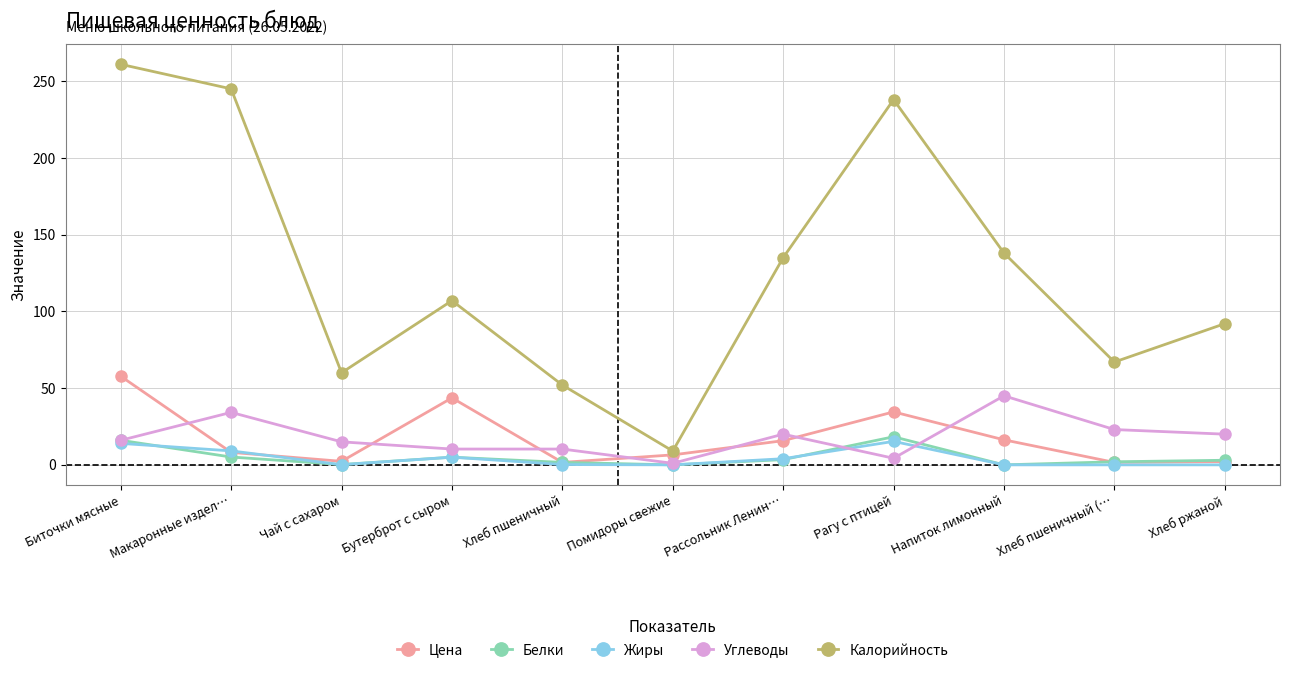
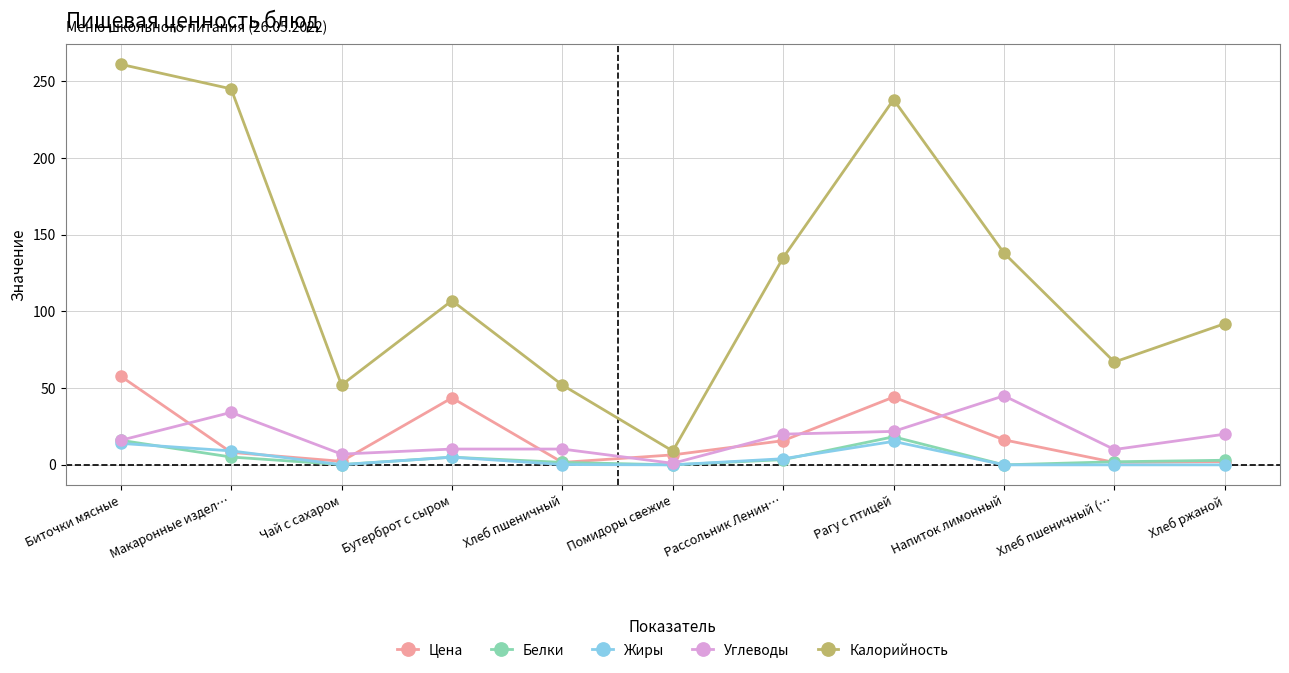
  {
    "Цена": {
      "Биточки мясные": 58,
      "Чай с сахаром": 2,
      "Бутерброт с сыром": 44,
      "Помидоры свежие": 7,
      "Рассольник Ленин…": 16,
-     "Рагу с птицей": 35,
+     "Рагу с птицей": 44,
      "Напиток лимонный": 16
    },
    "Углеводы": {
      "Макаронные издел…": 34,
-     "Чай с сахаром": 15,
+     "Чай с сахаром": 7,
      "Бутерброт с сыром": 10,
      "Хлеб пшеничный": 10,
      "Рассольник Ленин…": 20,
-     "Рагу с птицей": 4,
+     "Рагу с птицей": 22,
      "Напиток лимонный": 45,
-     "Хлеб пшеничный (…": 23,
+     "Хлеб пшеничный (…": 10,
      "Хлеб ржаной": 20
    },
    "Калорийность": {
      "Биточки мясные": 261,
      "Макаронные издел…": 245,
-     "Чай с сахаром": 60,
+     "Чай с сахаром": 52,
      "Бутерброт с сыром": 107,
      "Хлеб пшеничный": 52,
      "Помидоры свежие": 9,
      "Рассольник Ленин…": 135,
      "Рагу с птицей": 238,
      "Напиток лимонный": 138,
      "Хлеб пшеничный (…": 67,
      "Хлеб ржаной": 92
    }
  }
